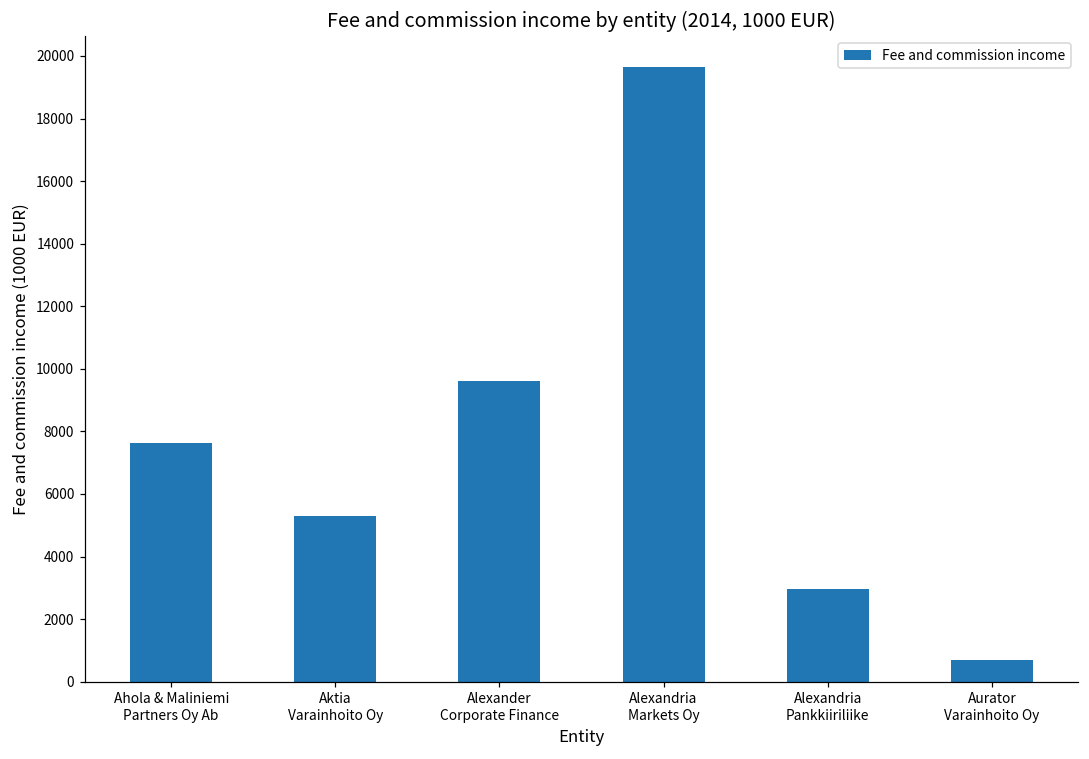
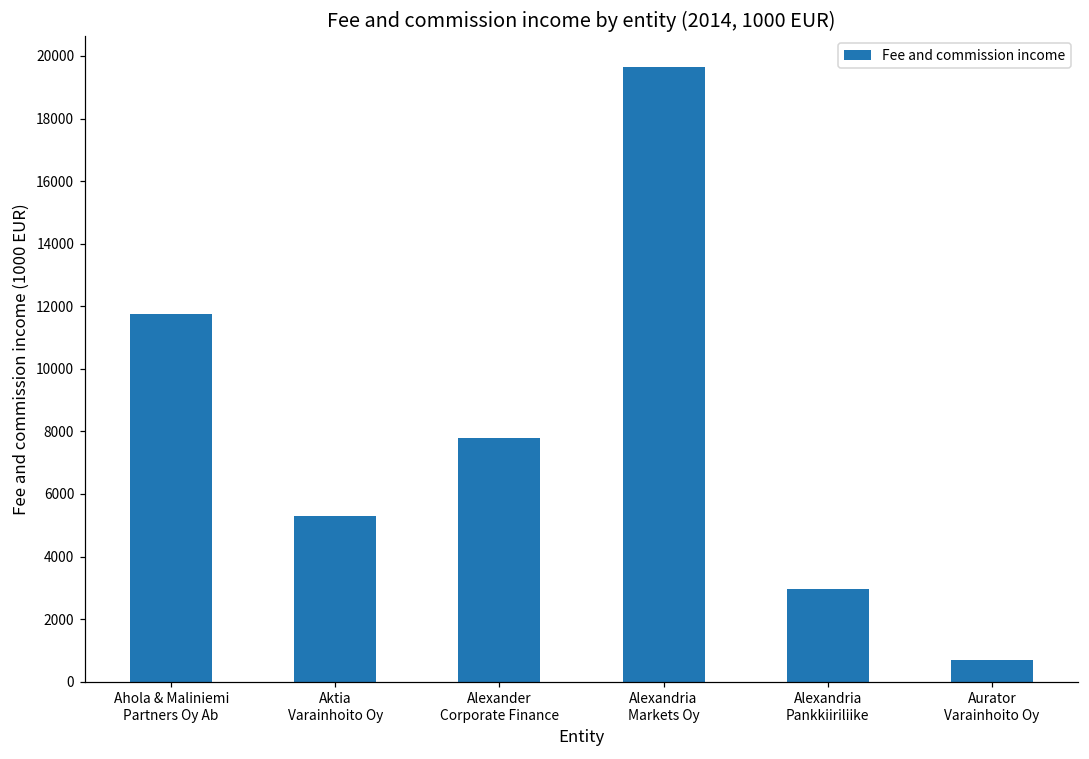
  {
-   "Ahola & Maliniemi Partners Oy Ab": 7600,
+   "Ahola & Maliniemi Partners Oy Ab": 11700,
    "Aktia Varainhoito Oy": 5300,
-   "Alexander Corporate Finance": 9600,
+   "Alexander Corporate Finance": 7800,
    "Alexandria Markets Oy": 19600,
    "Alexandria Pankkiiriliike": 3000,
    "Aurator Varainhoito Oy": 700
  }
